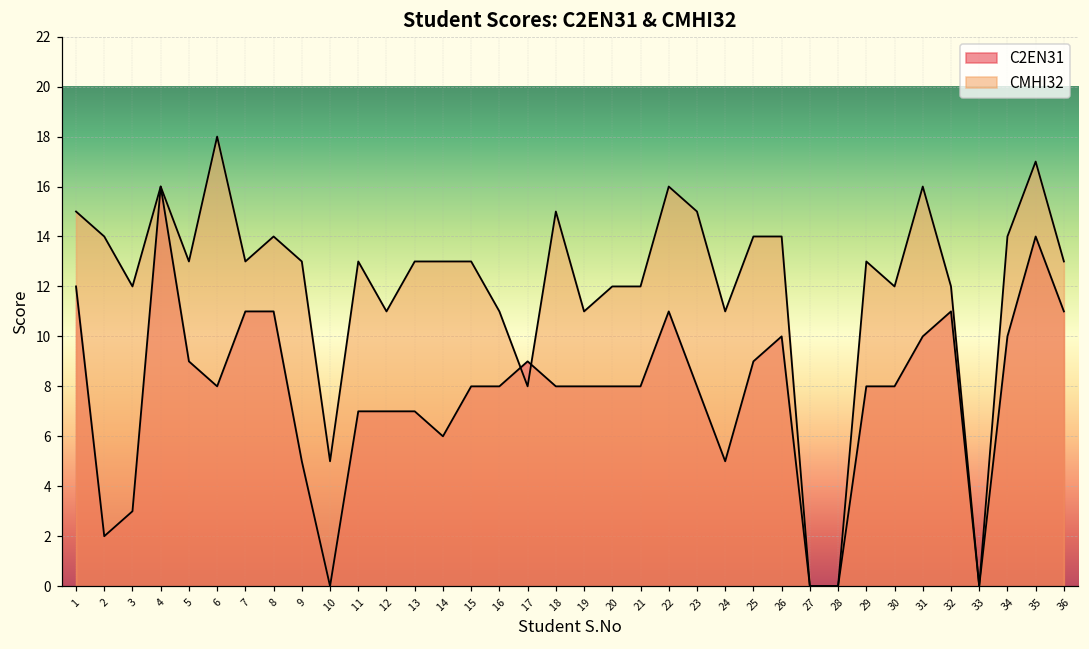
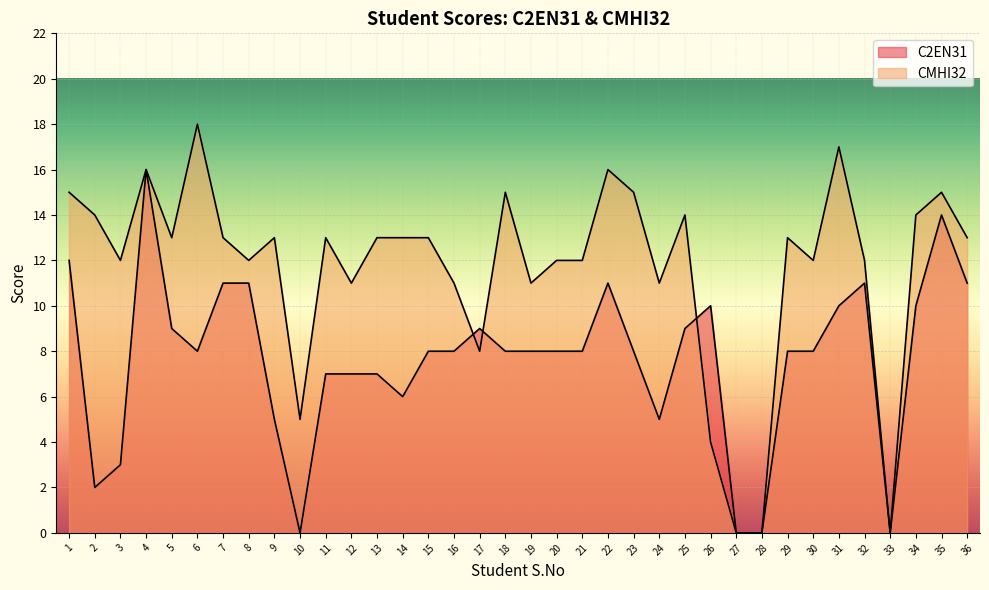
  {
    "C2EN31": {
      "1": 12,
      "2": 2,
      "3": 3,
      "5": 9,
      "6": 8,
      "7": 11,
      "8": 11,
      "9": 5,
      "10": 0,
      "11": 7,
      "12": 7,
      "13": 7,
      "14": 6,
      "15": 8,
      "16": 8,
      "17": 9,
      "18": 8,
      "19": 8,
      "20": 8,
      "21": 8,
      "22": 11,
      "23": 8,
      "24": 5,
      "25": 9,
      "26": 10,
      "29": 8,
      "30": 8,
      "31": 10,
      "32": 11,
      "34": 10,
      "35": 14,
      "36": 11
    },
    "CMHI32": {
      "1": 15,
      "2": 14,
      "3": 12,
      "5": 13,
      "6": 18,
      "7": 13,
-     "8": 14,
+     "8": 12,
      "9": 13,
      "10": 5,
      "11": 13,
      "12": 11,
      "13": 13,
      "14": 13,
      "15": 13,
      "16": 11,
      "17": 8,
      "18": 15,
      "19": 11,
      "20": 12,
      "21": 12,
      "22": 16,
      "23": 15,
      "24": 11,
      "25": 14,
-     "26": 14,
+     "26": 4,
      "29": 13,
      "30": 12,
-     "31": 16,
+     "31": 17,
      "32": 12,
      "34": 14,
-     "35": 17,
+     "35": 15,
      "36": 13
    }
  }
